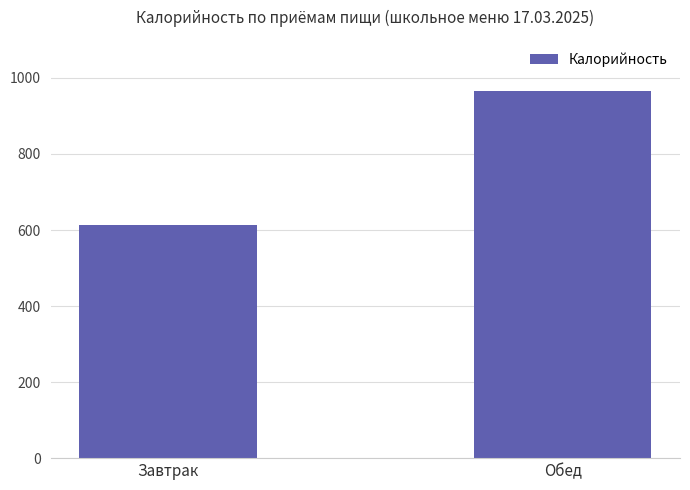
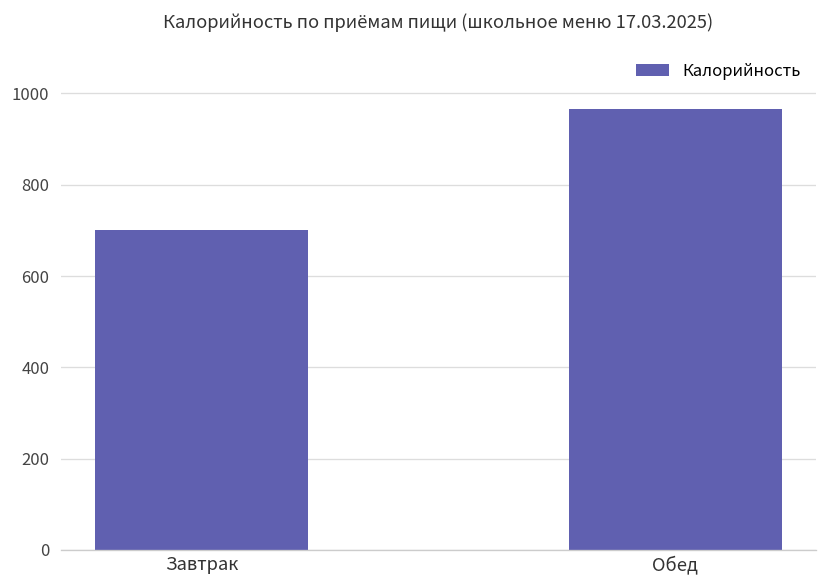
  {
-   "Завтрак": 610,
+   "Завтрак": 700,
    "Обед": 970
  }
